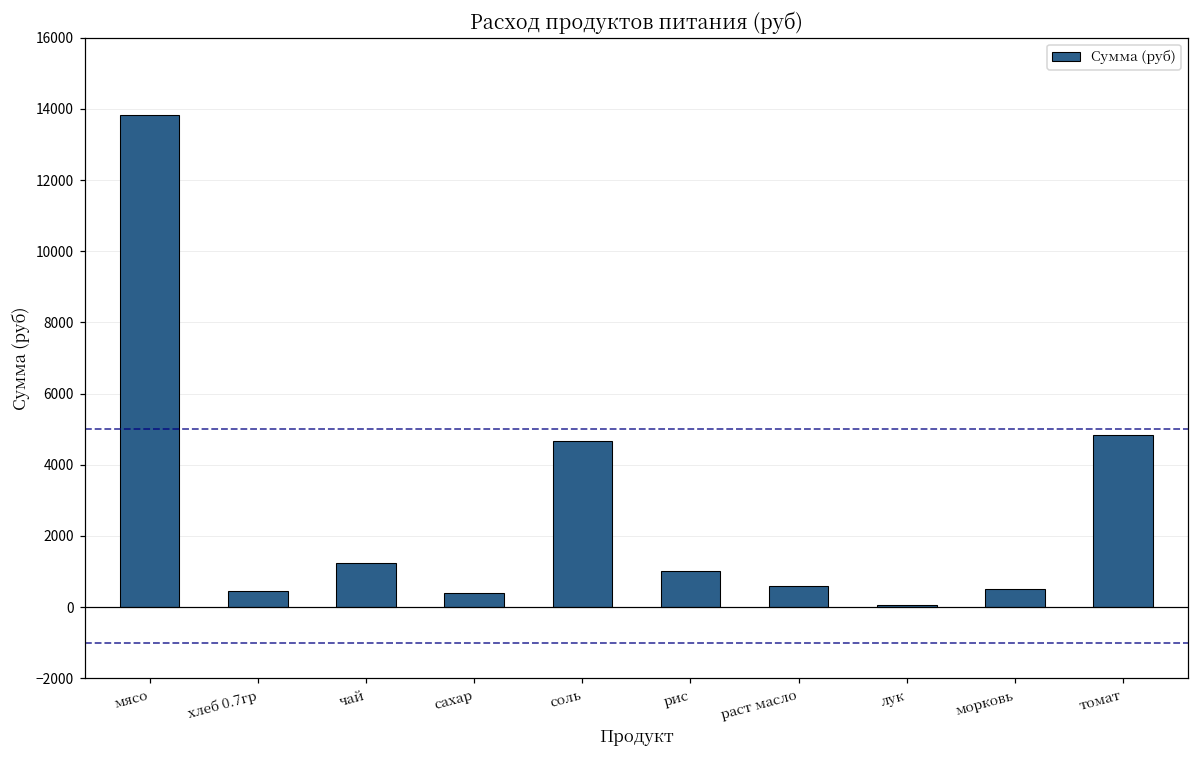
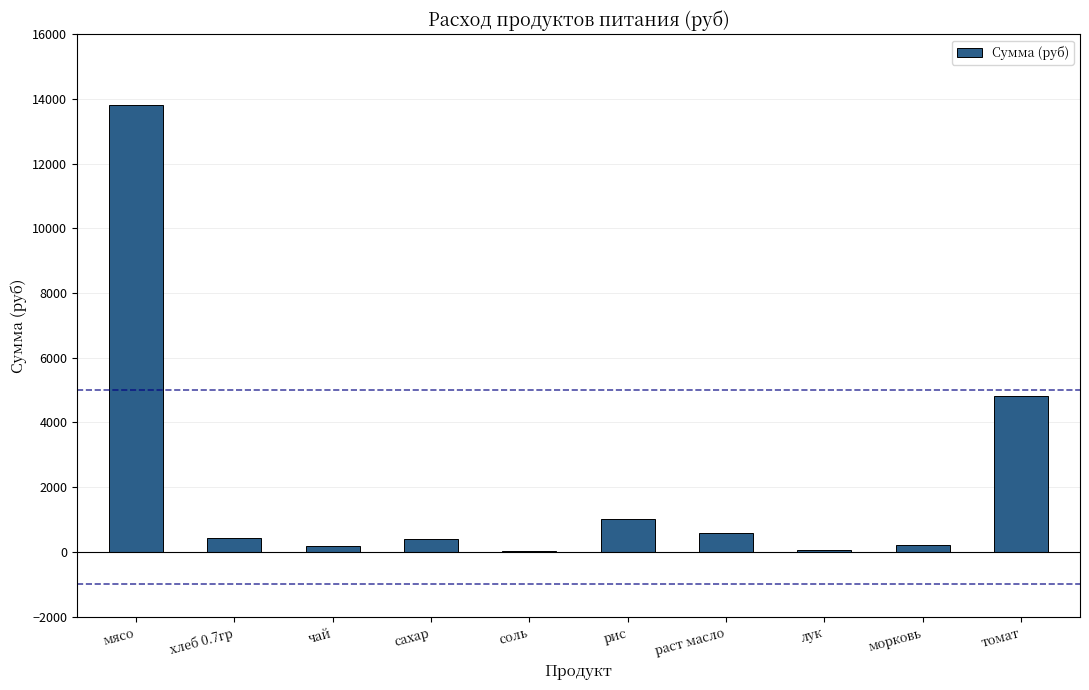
  {
    "мясо": 13800,
    "хлеб 0.7гр": 400,
-   "чай": 1200,
+   "чай": 200,
    "сахар": 400,
-   "соль": 4700,
+   "соль": 0,
    "рис": 1000,
    "раст масло": 600,
-   "морковь": 500,
+   "морковь": 200,
    "томат": 4800
  }
